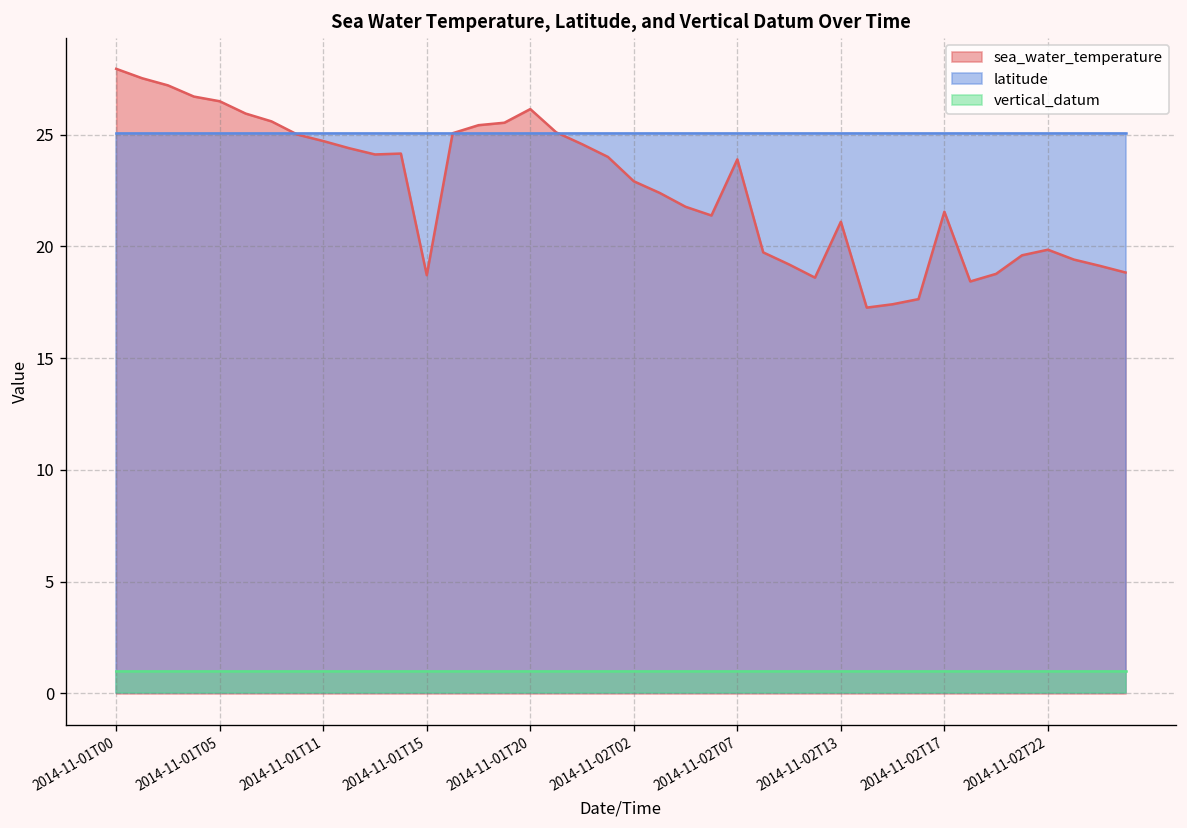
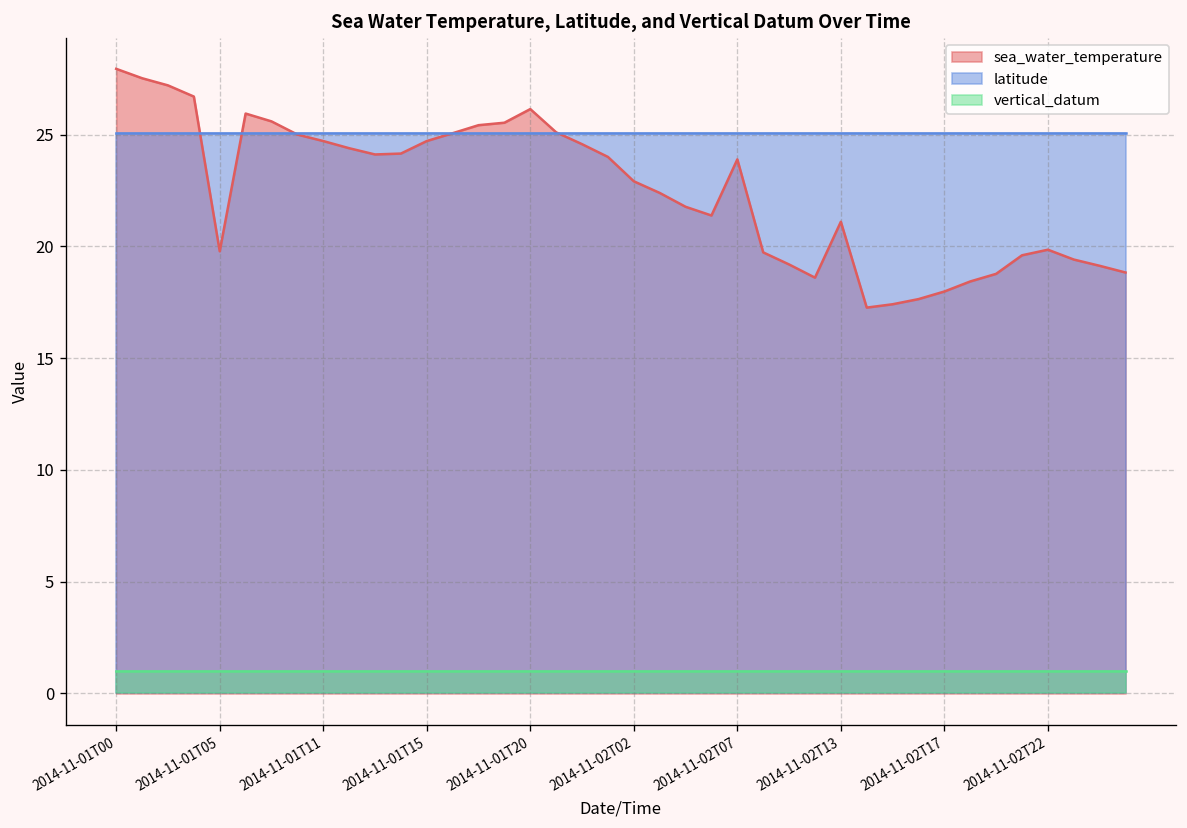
  {
    "sea_water_temperature": {
      "2014-11-01T00": 27.9,
-     "2014-11-01T05": 26.5,
+     "2014-11-01T05": 19.8,
      "2014-11-01T11": 24.7,
-     "2014-11-01T15": 18.7,
+     "2014-11-01T15": 24.7,
      "2014-11-01T20": 26.1,
      "2014-11-02T02": 22.9,
      "2014-11-02T07": 23.9,
      "2014-11-02T13": 21.1,
-     "2014-11-02T17": 21.6,
+     "2014-11-02T17": 18.0,
      "2014-11-02T22": 19.9
    },
    "latitude": {
      "2014-11-01T00": 25.1,
      "2014-11-01T05": 25.1,
      "2014-11-01T11": 25.1,
      "2014-11-01T15": 25.1,
      "2014-11-01T20": 25.1,
      "2014-11-02T02": 25.1,
      "2014-11-02T07": 25.1,
      "2014-11-02T13": 25.1,
      "2014-11-02T17": 25.1,
      "2014-11-02T22": 25.1
    },
    "vertical_datum": {
      "2014-11-01T00": 1.0,
      "2014-11-01T05": 1.0,
      "2014-11-01T11": 1.0,
      "2014-11-01T15": 1.0,
      "2014-11-01T20": 1.0,
      "2014-11-02T02": 1.0,
      "2014-11-02T07": 1.0,
      "2014-11-02T13": 1.0,
      "2014-11-02T17": 1.0,
      "2014-11-02T22": 1.0
    }
  }
